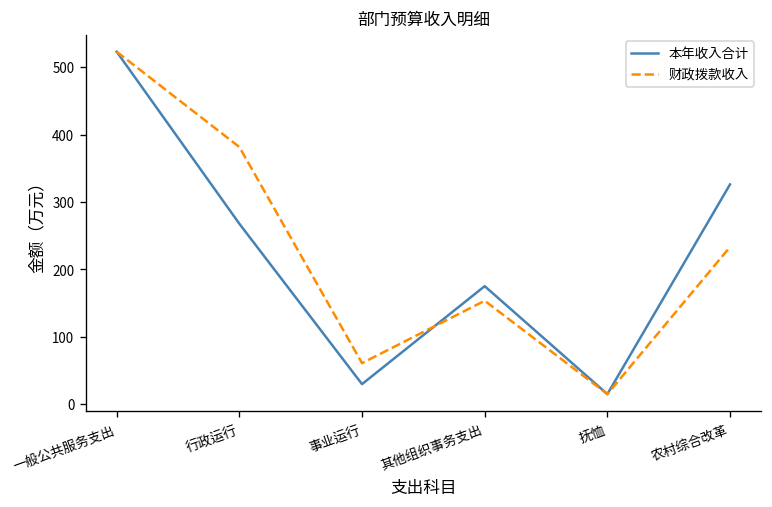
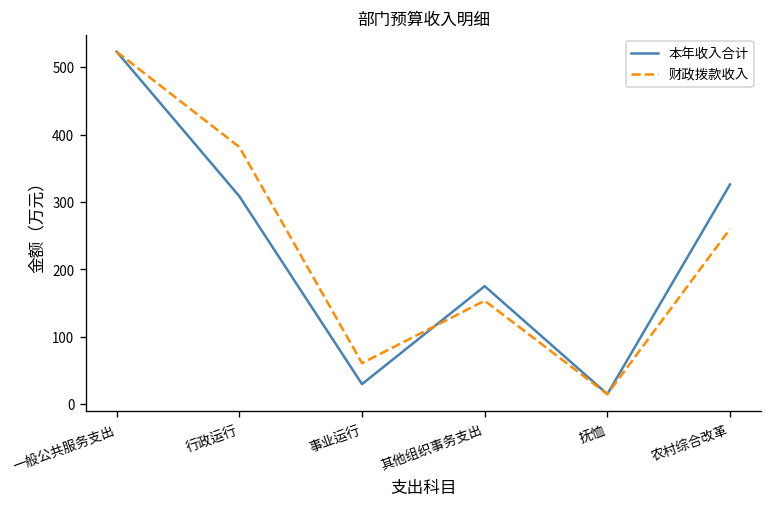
  {
    "本年收入合计": {
-     "行政运行": 270,
+     "行政运行": 310,
      "事业运行": 30,
      "其他组织事务支出": 180,
      "农村综合改革": 330
    },
    "财政拨款收入": {
      "行政运行": 380,
      "事业运行": 60,
      "其他组织事务支出": 150,
-     "农村综合改革": 230
+     "农村综合改革": 260
    }
  }
